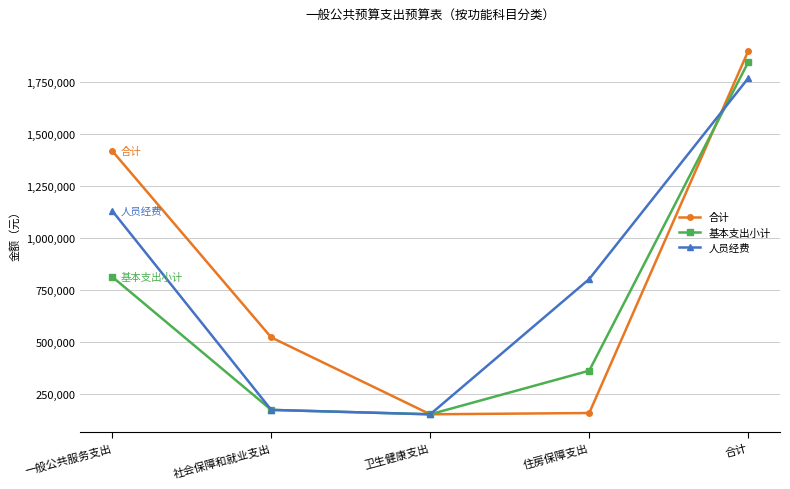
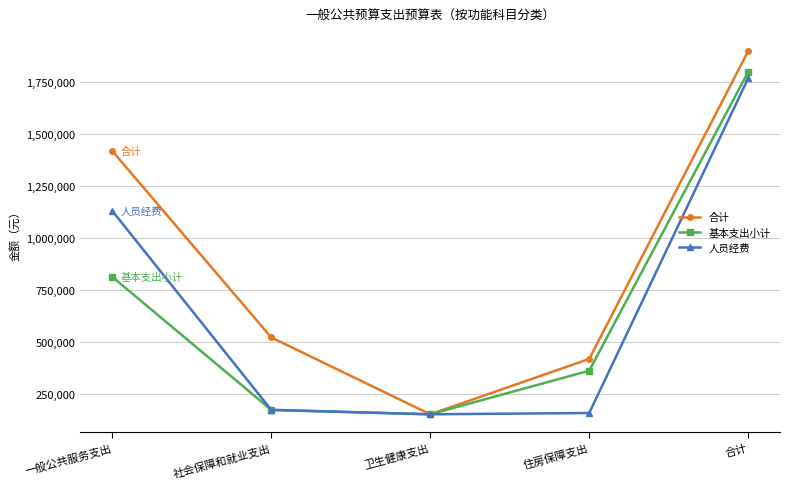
  {
    "合计": {
      "一般公共服务支出": "1,420,000",
      "社会保障和就业支出": "520,000",
-     "住房保障支出": "160,000",
+     "住房保障支出": "420,000",
      "合计": "1,900,000"
    },
    "基本支出小计": {
      "一般公共服务支出": "810,000",
      "住房保障支出": "360,000",
-     "合计": "1,840,000"
+     "合计": "1,800,000"
    },
    "人员经费": {
      "一般公共服务支出": "1,130,000",
-     "住房保障支出": "800,000",
+     "住房保障支出": "160,000",
      "合计": "1,770,000"
    }
  }
